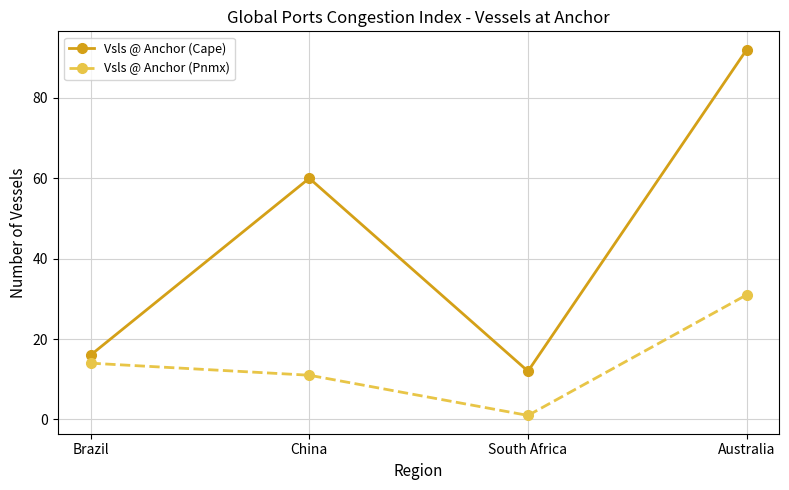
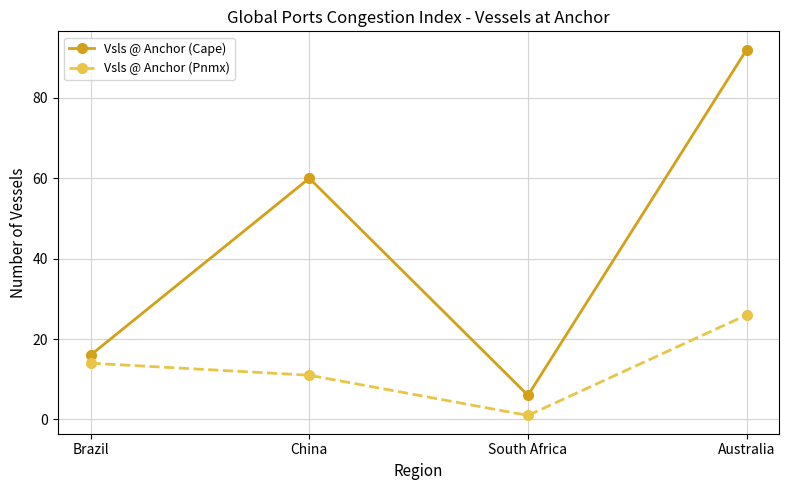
  {
    "Vsls @ Anchor (Cape)": {
      "Brazil": 16,
      "China": 60,
-     "South Africa": 12,
+     "South Africa": 6,
      "Australia": 92
    },
    "Vsls @ Anchor (Pnmx)": {
      "Brazil": 14,
      "China": 11,
      "South Africa": 1,
-     "Australia": 31
+     "Australia": 26
    }
  }
